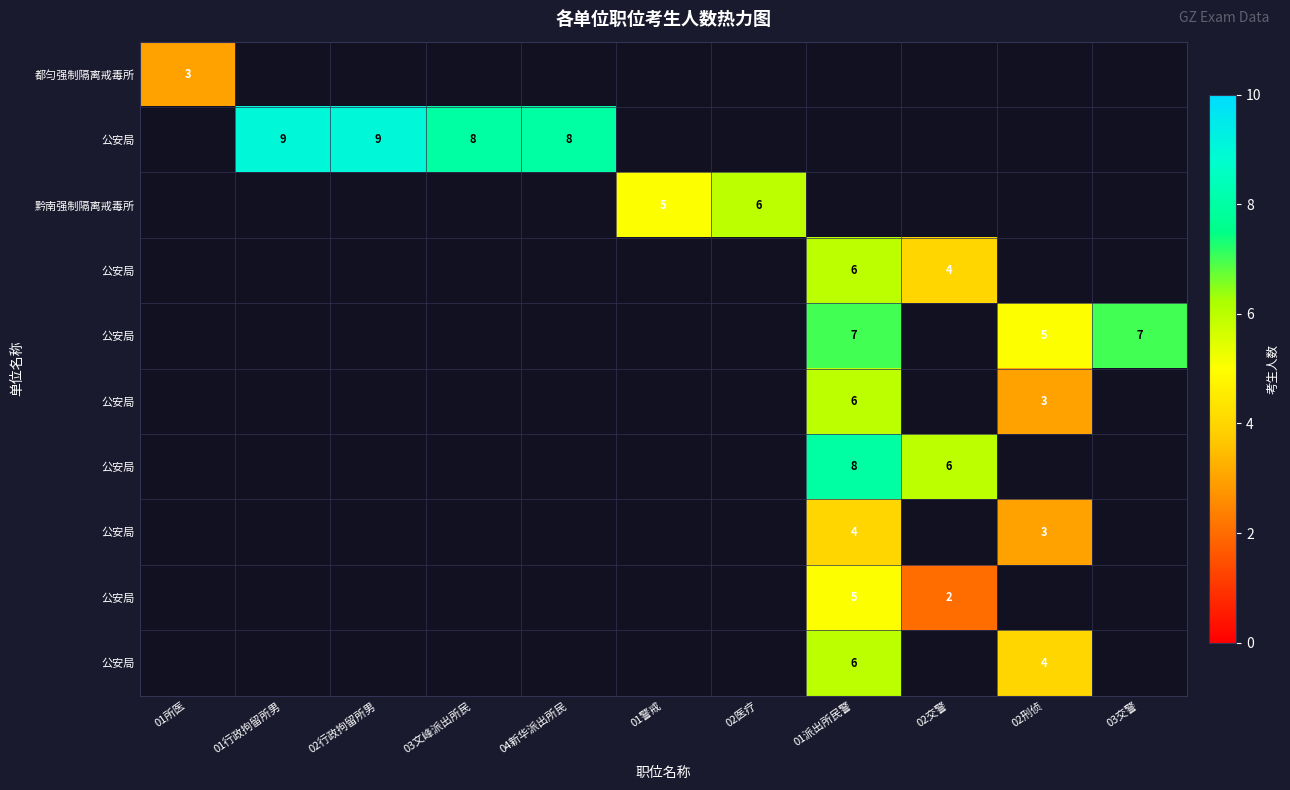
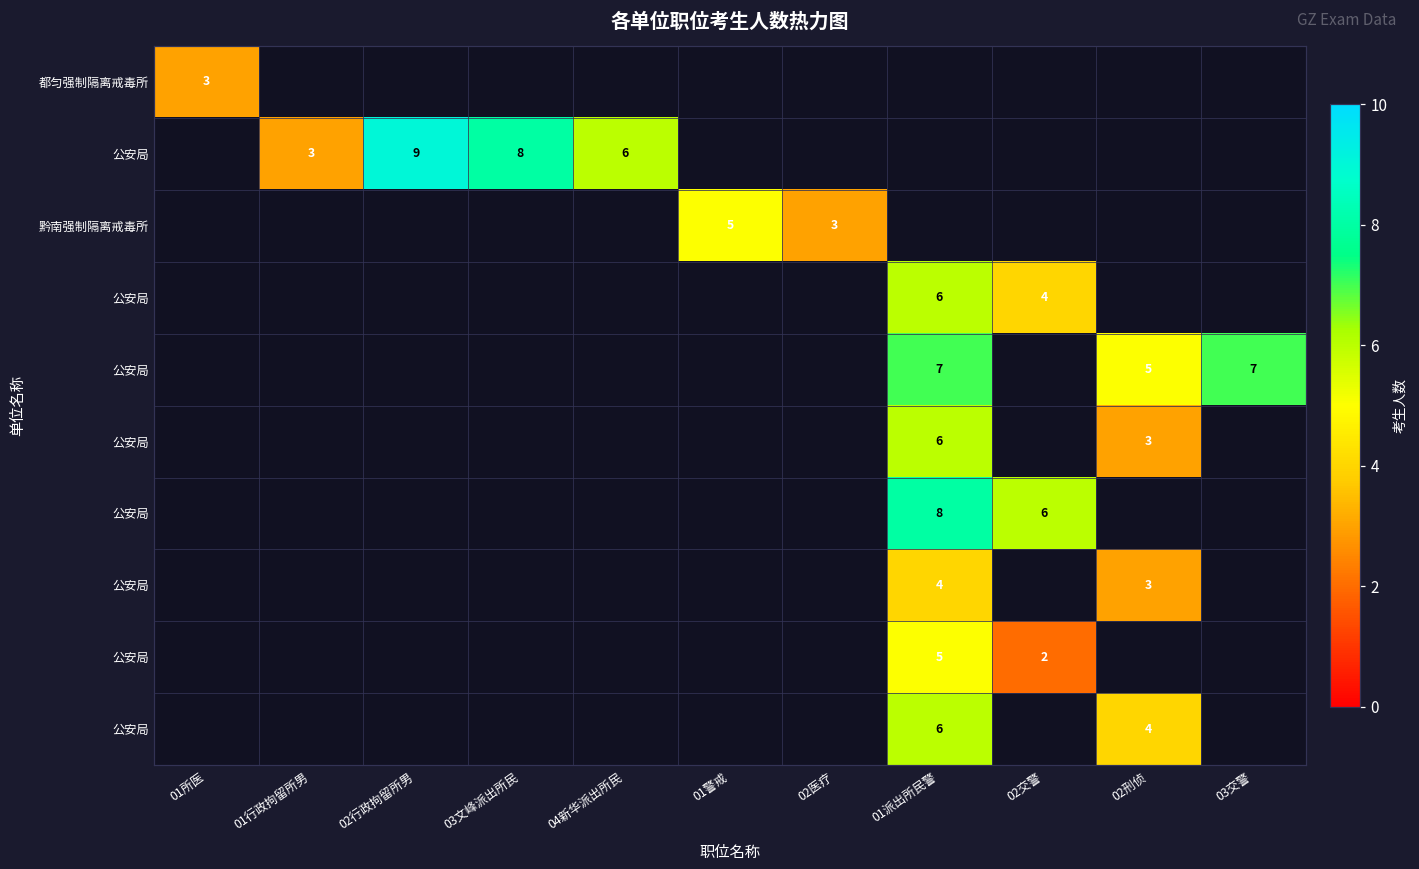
  {
    "都匀强制隔离戒毒所": {
      "01所医": 3
    },
    "公安局": {
-     "01行政拘留所男": 9,
+     "01行政拘留所男": 3,
      "02行政拘留所男": 9,
      "03文峰派出所民": 8,
-     "04新华派出所民": 8,
+     "04新华派出所民": 6,
      "03交警": 7
    },
    "黔南强制隔离戒毒所": {
      "01警戒": 5,
-     "02医疗": 6
+     "02医疗": 3
    }
  }
